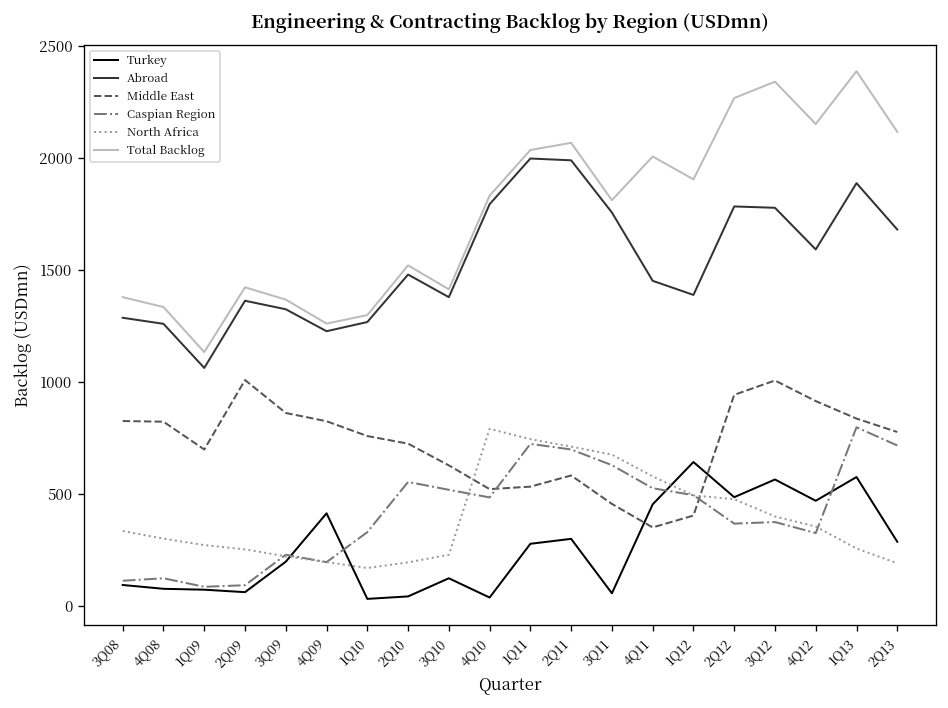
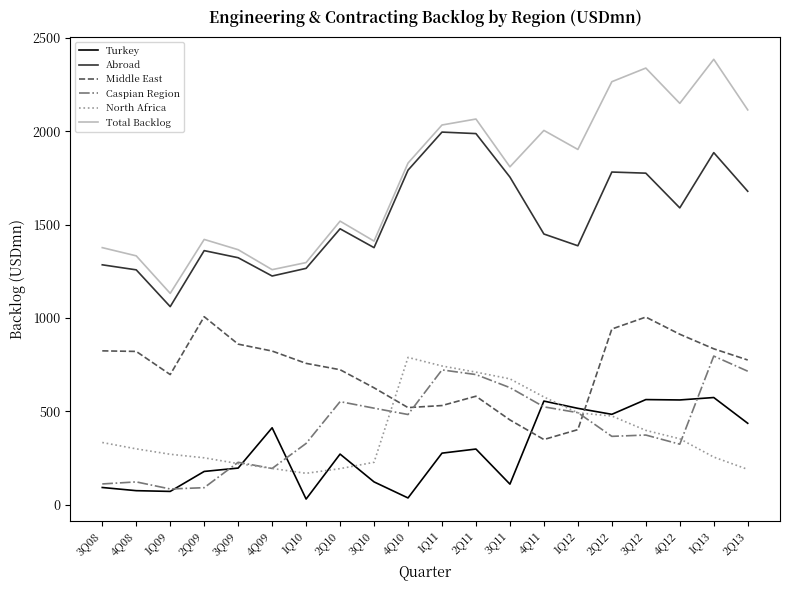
  {
    "Turkey": {
      "3Q08": 90,
      "4Q08": 80,
-     "2Q09": 60,
+     "2Q09": 180,
      "3Q09": 200,
      "4Q09": 410,
      "1Q10": 30,
-     "2Q10": 40,
+     "2Q10": 270,
      "3Q10": 120,
      "4Q10": 40,
      "1Q11": 280,
      "2Q11": 300,
-     "3Q11": 60,
-     "4Q11": 450,
-     "1Q12": 640,
+     "3Q11": 110,
+     "4Q11": 560,
+     "1Q12": 520,
      "3Q12": 560,
-     "4Q12": 470,
+     "4Q12": 560,
      "1Q13": 570,
-     "2Q13": 290
+     "2Q13": 440
    }
  }
